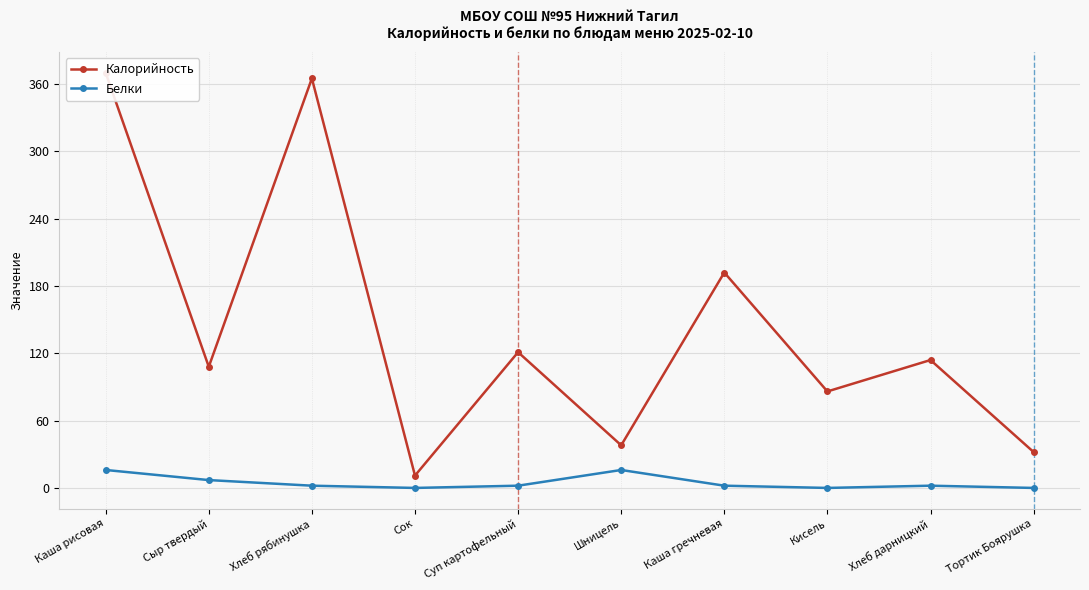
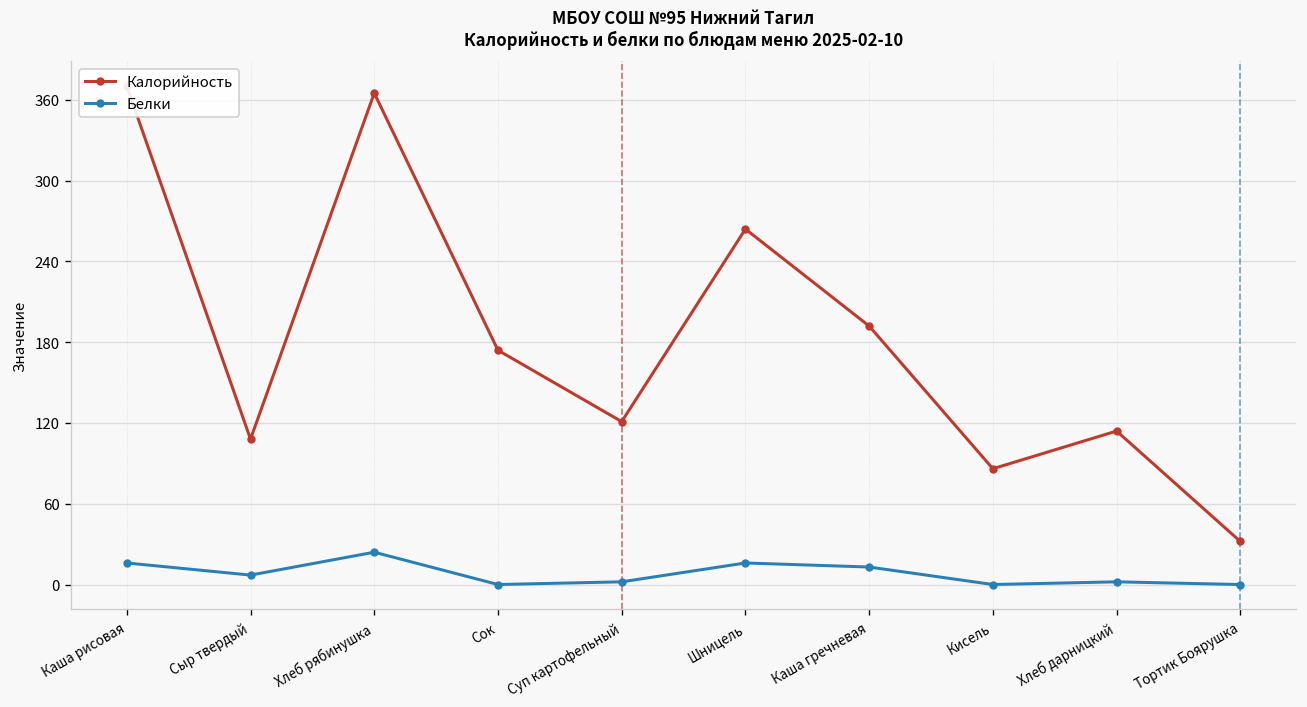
  {
    "Калорийность": {
      "Сыр твердый": 108,
      "Хлеб рябинушка": 365,
-     "Сок": 11,
+     "Сок": 174,
      "Суп картофельный": 121,
-     "Шницель": 38,
+     "Шницель": 264,
      "Каша гречневая": 192,
      "Кисель": 86,
      "Хлеб дарницкий": 114,
      "Тортик Боярушка": 32
    },
    "Белки": {
      "Каша рисовая": 16,
      "Сыр твердый": 7,
-     "Хлеб рябинушка": 2,
+     "Хлеб рябинушка": 24,
      "Сок": 0,
      "Суп картофельный": 2,
      "Шницель": 16,
-     "Каша гречневая": 2,
+     "Каша гречневая": 13,
      "Кисель": 0,
      "Хлеб дарницкий": 2,
      "Тортик Боярушка": 0
    }
  }
